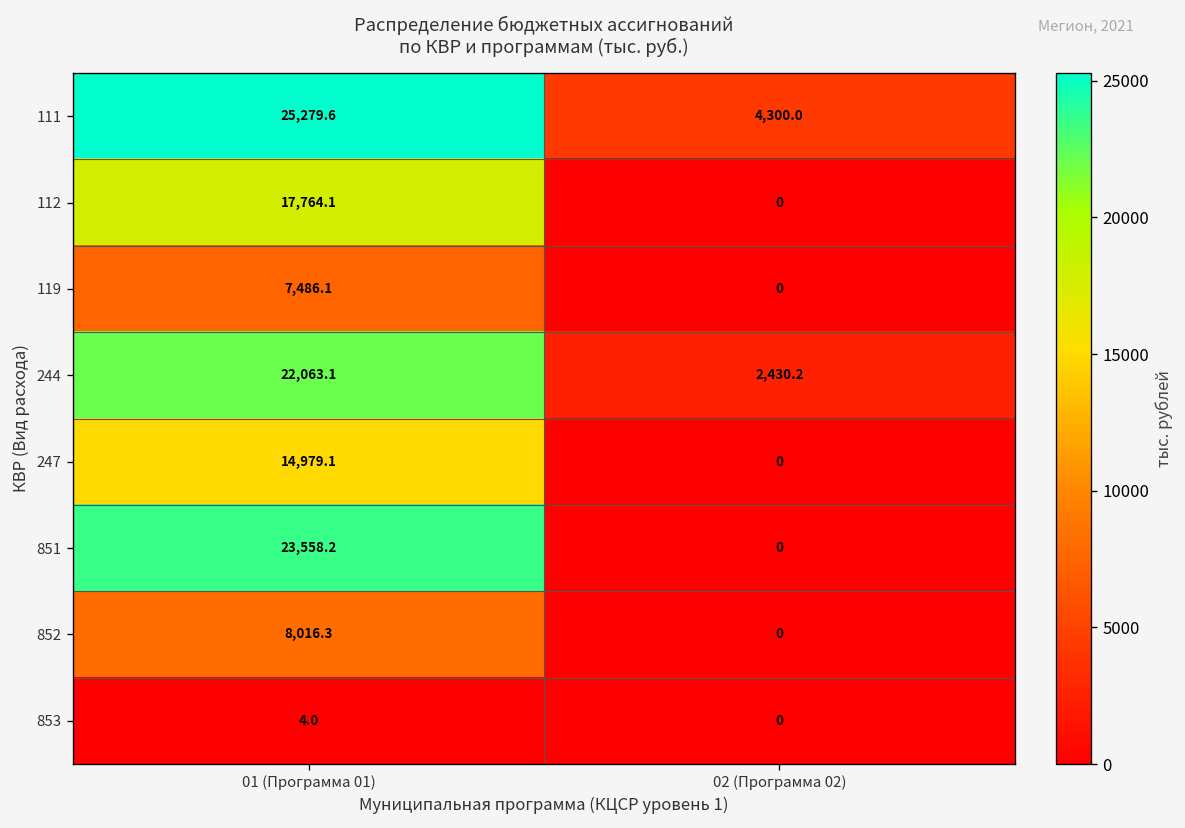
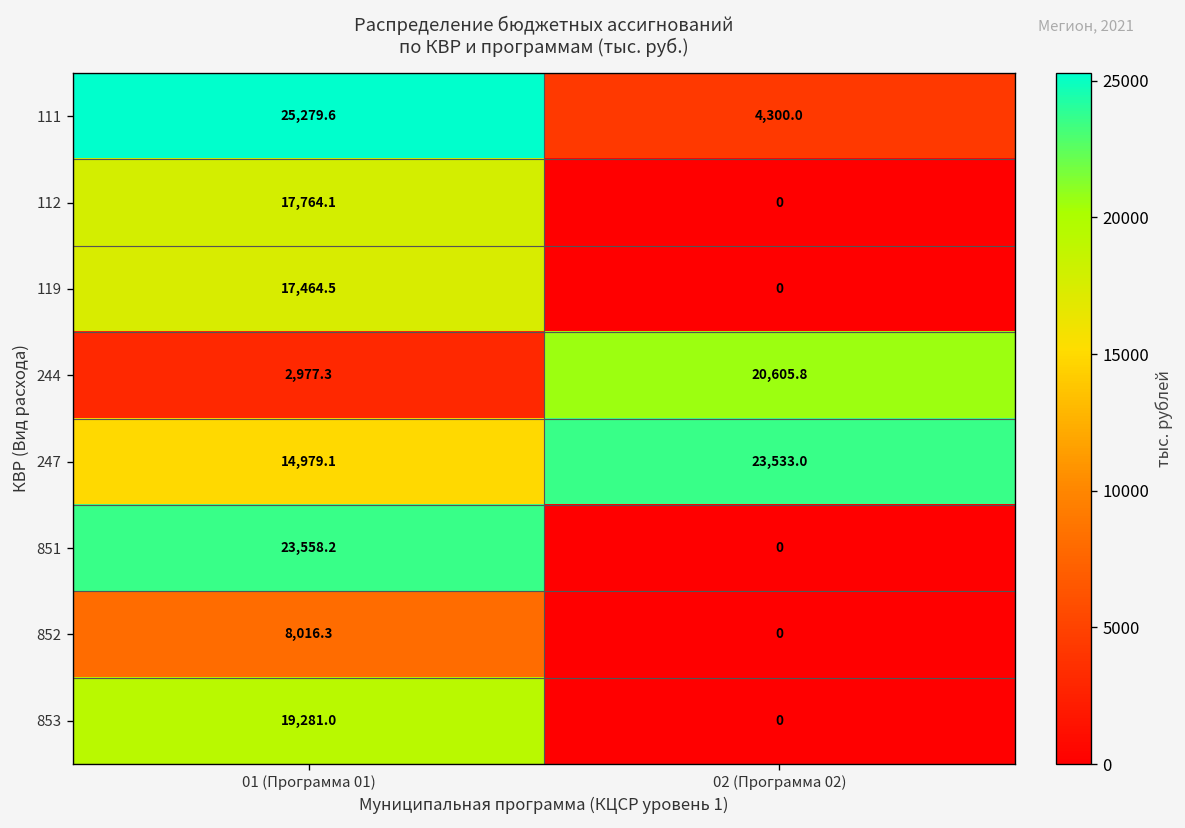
  {
    "111": {
      "01 (Программа 01)": "25,279.6",
      "02 (Программа 02)": "4,300.0"
    },
    "112": {
      "01 (Программа 01)": "17,764.1",
      "02 (Программа 02)": "0"
    },
    "119": {
-     "01 (Программа 01)": "7,486.1",
+     "01 (Программа 01)": "17,464.5",
      "02 (Программа 02)": "0"
    },
    "244": {
-     "01 (Программа 01)": "22,063.1",
-     "02 (Программа 02)": "2,430.2"
+     "01 (Программа 01)": "2,977.3",
+     "02 (Программа 02)": "20,605.8"
    },
    "247": {
      "01 (Программа 01)": "14,979.1",
-     "02 (Программа 02)": "0"
+     "02 (Программа 02)": "23,533.0"
    },
    "851": {
      "01 (Программа 01)": "23,558.2",
      "02 (Программа 02)": "0"
    },
    "852": {
      "01 (Программа 01)": "8,016.3",
      "02 (Программа 02)": "0"
    },
    "853": {
-     "01 (Программа 01)": "4.0",
+     "01 (Программа 01)": "19,281.0",
      "02 (Программа 02)": "0"
    }
  }
